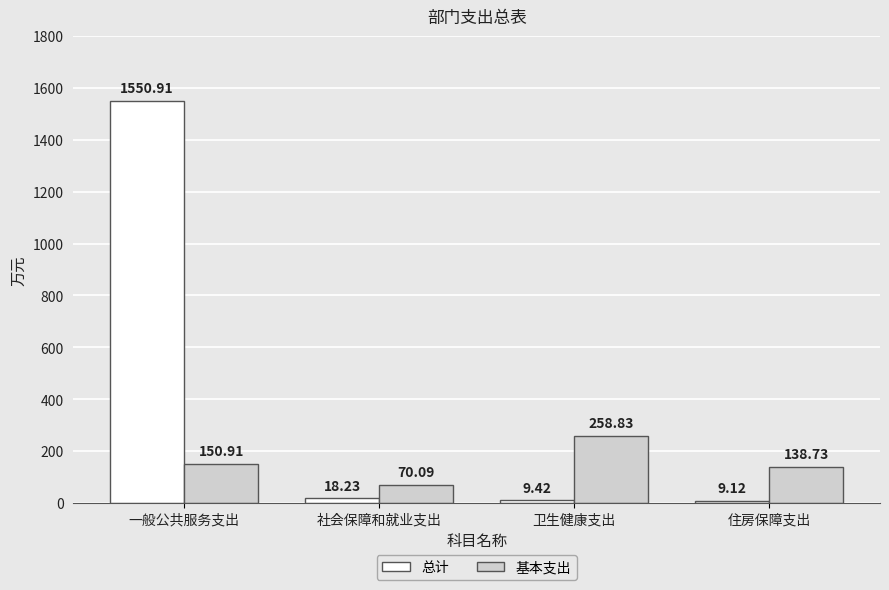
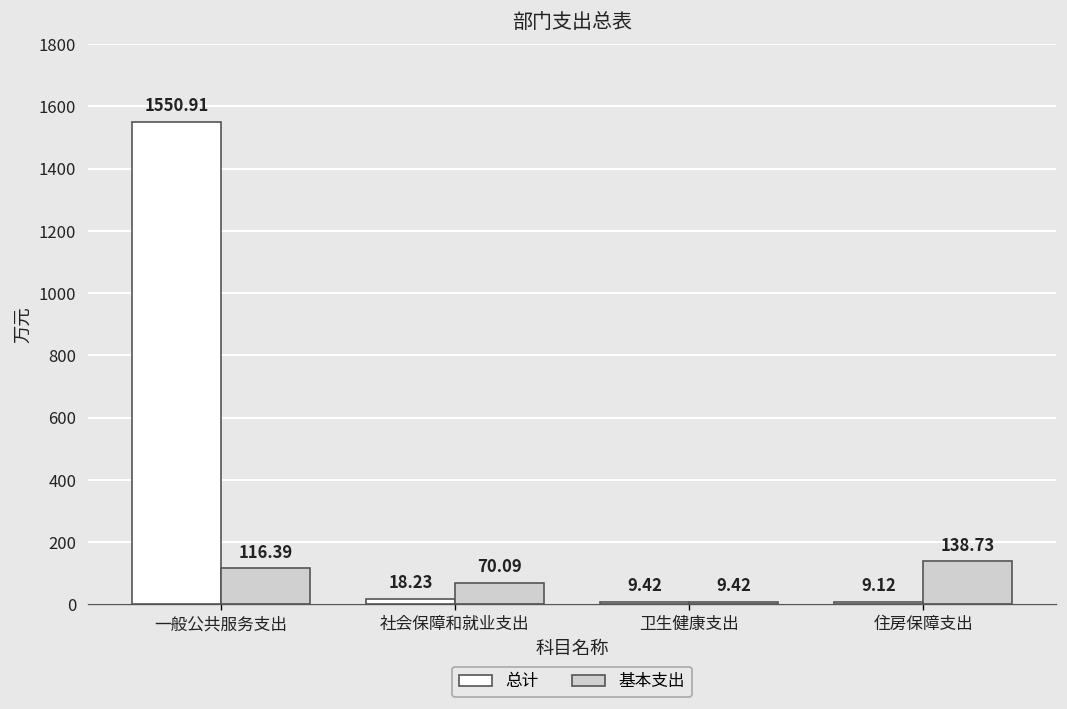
  {
    "总计": {
      "一般公共服务支出": 1550.91,
      "社会保障和就业支出": 18.23,
      "卫生健康支出": 9.42,
      "住房保障支出": 9.12
    },
    "基本支出": {
-     "一般公共服务支出": 150.91,
+     "一般公共服务支出": 116.39,
      "社会保障和就业支出": 70.09,
-     "卫生健康支出": 258.83,
+     "卫生健康支出": 9.42,
      "住房保障支出": 138.73
    }
  }
